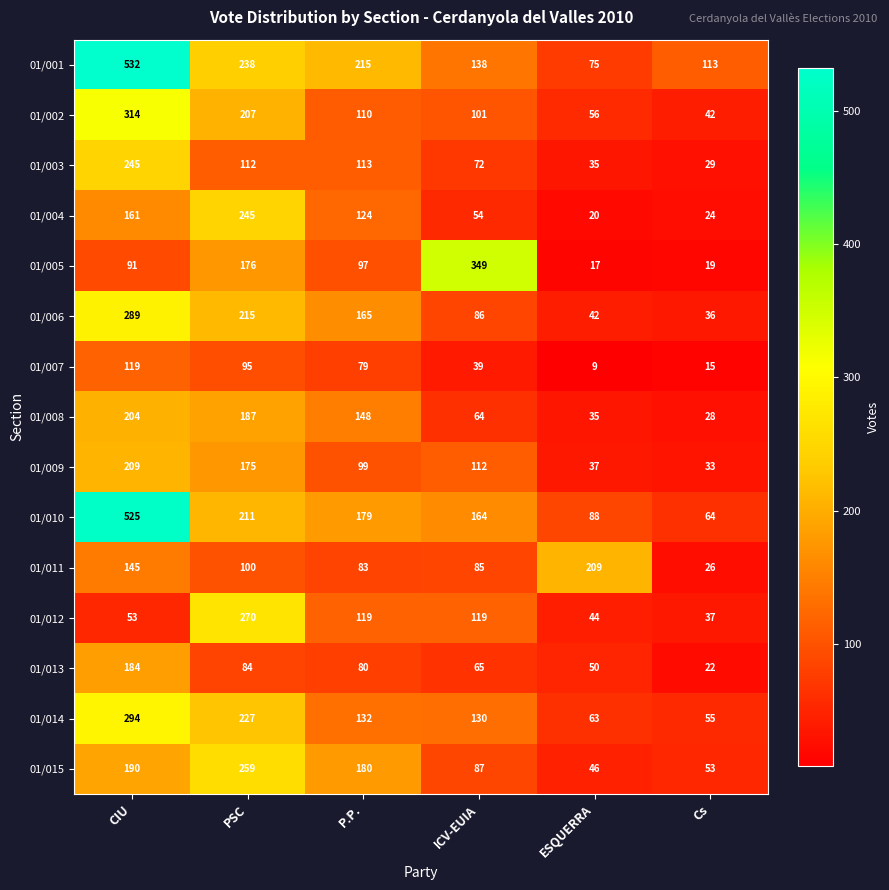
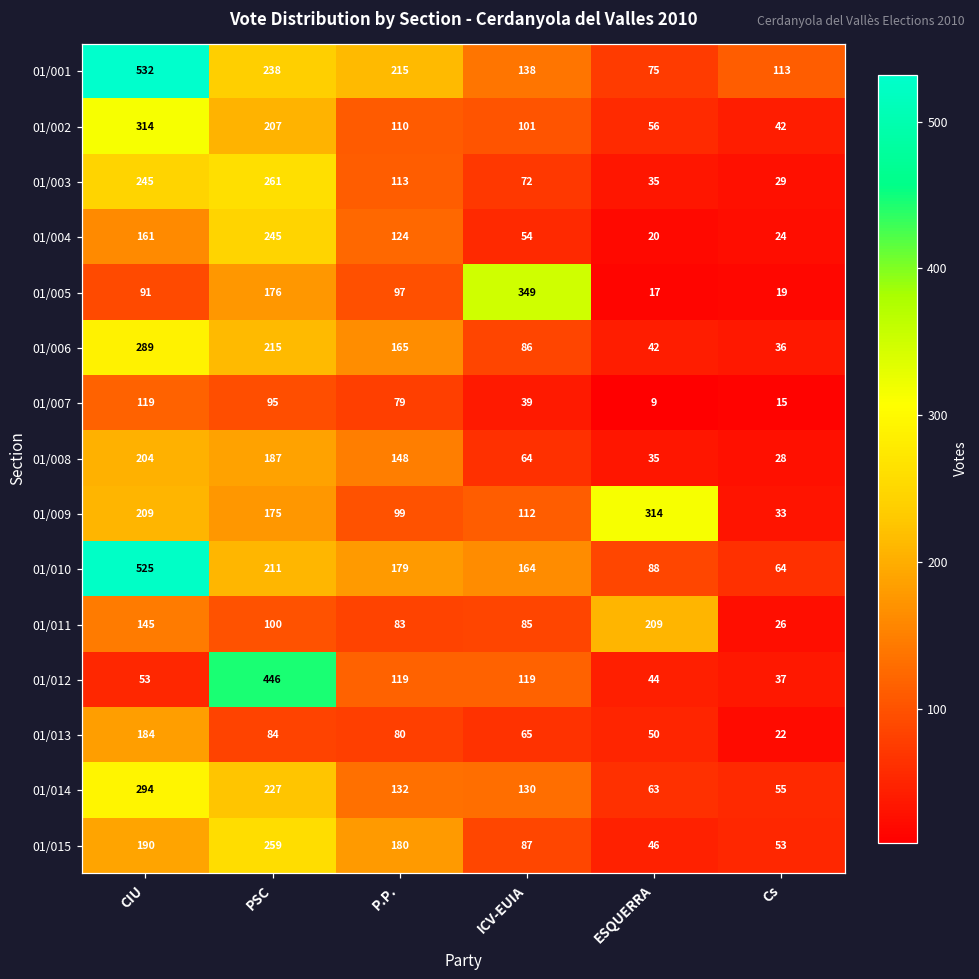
  {
    "01/001": {
      "CIU": 532,
      "PSC": 238,
      "P.P.": 215,
      "ICV-EUIA": 138,
      "ESQUERRA": 75,
      "Cs": 113
    },
    "01/002": {
      "CIU": 314,
      "PSC": 207,
      "P.P.": 110,
      "ICV-EUIA": 101,
      "ESQUERRA": 56,
      "Cs": 42
    },
    "01/003": {
      "CIU": 245,
-     "PSC": 112,
+     "PSC": 261,
      "P.P.": 113,
      "ICV-EUIA": 72,
      "ESQUERRA": 35,
      "Cs": 29
    },
    "01/004": {
      "CIU": 161,
      "PSC": 245,
      "P.P.": 124,
      "ICV-EUIA": 54,
      "ESQUERRA": 20,
      "Cs": 24
    },
    "01/005": {
      "CIU": 91,
      "PSC": 176,
      "P.P.": 97,
      "ICV-EUIA": 349,
      "ESQUERRA": 17,
      "Cs": 19
    },
    "01/006": {
      "CIU": 289,
      "PSC": 215,
      "P.P.": 165,
      "ICV-EUIA": 86,
      "ESQUERRA": 42,
      "Cs": 36
    },
    "01/007": {
      "CIU": 119,
      "PSC": 95,
      "P.P.": 79,
      "ICV-EUIA": 39,
      "ESQUERRA": 9,
      "Cs": 15
    },
    "01/008": {
      "CIU": 204,
      "PSC": 187,
      "P.P.": 148,
      "ICV-EUIA": 64,
      "ESQUERRA": 35,
      "Cs": 28
    },
    "01/009": {
      "CIU": 209,
      "PSC": 175,
      "P.P.": 99,
      "ICV-EUIA": 112,
-     "ESQUERRA": 37,
+     "ESQUERRA": 314,
      "Cs": 33
    },
    "01/010": {
      "CIU": 525,
      "PSC": 211,
      "P.P.": 179,
      "ICV-EUIA": 164,
      "ESQUERRA": 88,
      "Cs": 64
    },
    "01/011": {
      "CIU": 145,
      "PSC": 100,
      "P.P.": 83,
      "ICV-EUIA": 85,
      "ESQUERRA": 209,
      "Cs": 26
    },
    "01/012": {
      "CIU": 53,
-     "PSC": 270,
+     "PSC": 446,
      "P.P.": 119,
      "ICV-EUIA": 119,
      "ESQUERRA": 44,
      "Cs": 37
    },
    "01/013": {
      "CIU": 184,
      "PSC": 84,
      "P.P.": 80,
      "ICV-EUIA": 65,
      "ESQUERRA": 50,
      "Cs": 22
    },
    "01/014": {
      "CIU": 294,
      "PSC": 227,
      "P.P.": 132,
      "ICV-EUIA": 130,
      "ESQUERRA": 63,
      "Cs": 55
    },
    "01/015": {
      "CIU": 190,
      "PSC": 259,
      "P.P.": 180,
      "ICV-EUIA": 87,
      "ESQUERRA": 46,
      "Cs": 53
    }
  }
